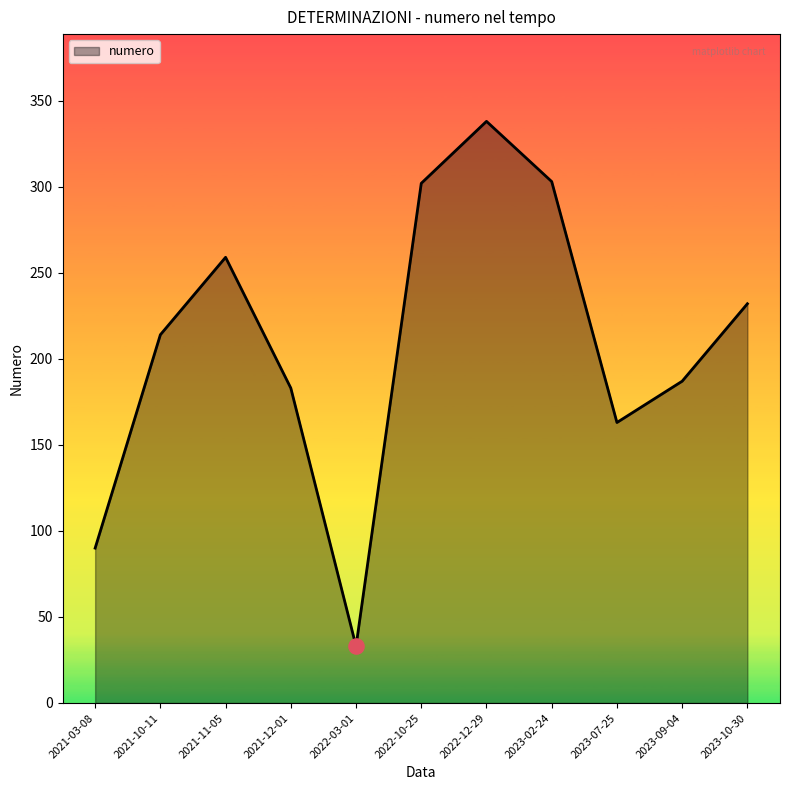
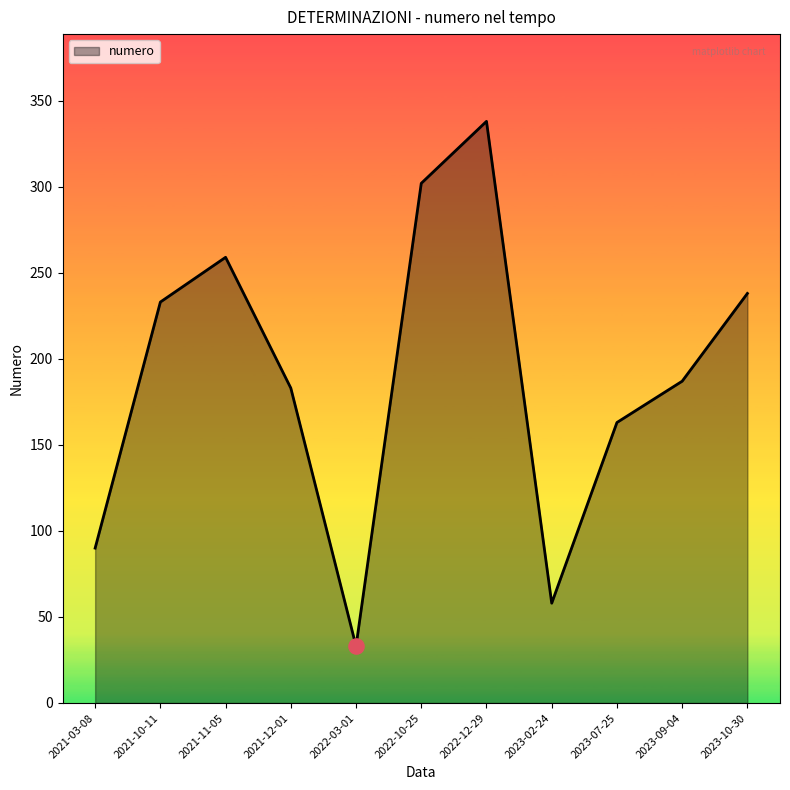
  {
    "numero": {
      "2021-03-08": 90,
-     "2021-10-11": 214,
+     "2021-10-11": 233,
      "2021-11-05": 259,
      "2021-12-01": 183,
      "2022-10-25": 302,
      "2022-12-29": 338,
-     "2023-02-24": 303,
+     "2023-02-24": 58,
      "2023-07-25": 163,
      "2023-09-04": 187,
-     "2023-10-30": 232
+     "2023-10-30": 238
    }
  }
